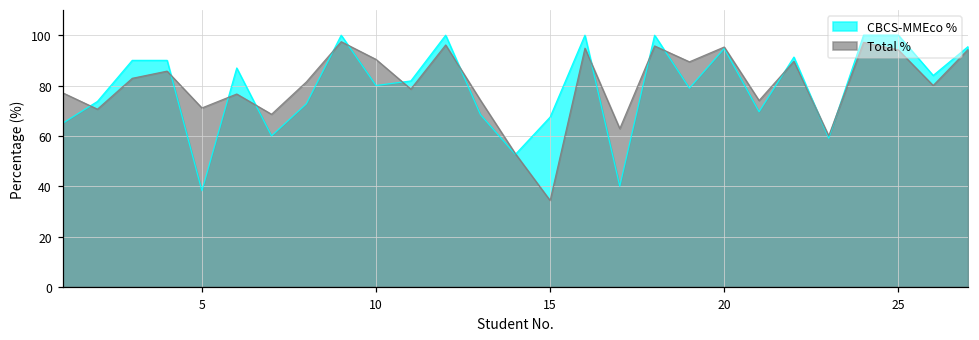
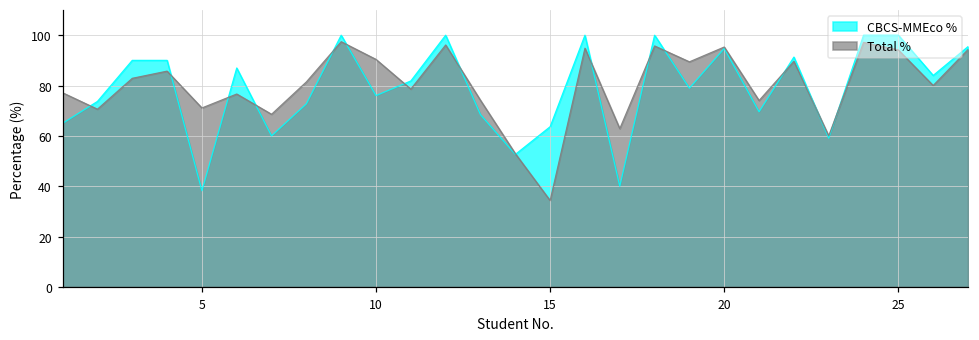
  {
    "CBCS-MMEco %": {
      "5": 38,
-     "10": 80,
-     "15": 67
+     "10": 76,
+     "15": 64
    },
    "Total %": {
      "5": 71,
      "10": 90,
      "15": 34
    }
  }
